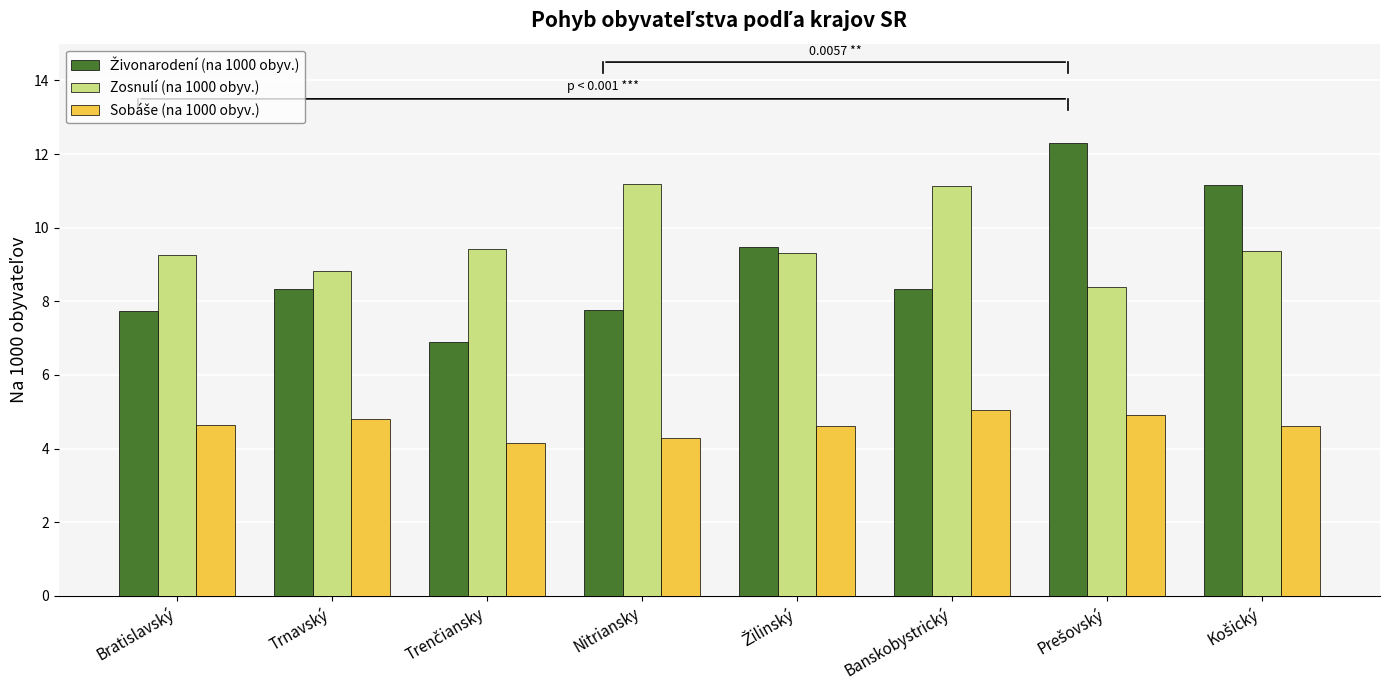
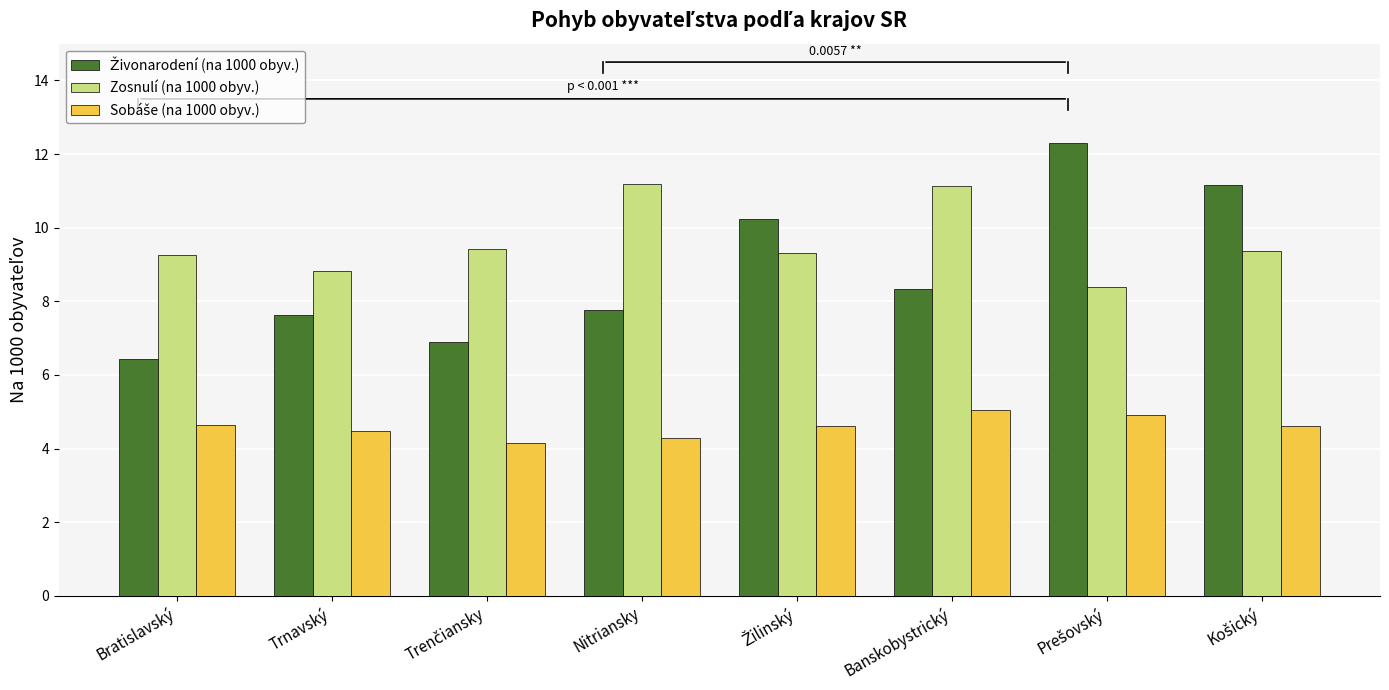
  {
    "Živonarodení (na 1000 obyv.)": {
-     "Bratislavský": 7.7,
-     "Trnavský": 8.3,
+     "Bratislavský": 6.4,
+     "Trnavský": 7.6,
      "Trenčiansky": 6.9,
      "Nitriansky": 7.8,
-     "Žilinský": 9.5,
+     "Žilinský": 10.2,
      "Banskobystrický": 8.3,
      "Prešovský": 12.3,
      "Košický": 11.2
    },
    "Zosnulí (na 1000 obyv.)": {
      "Bratislavský": 9.3,
      "Trnavský": 8.8,
      "Trenčiansky": 9.4,
      "Nitriansky": 11.2,
      "Žilinský": 9.3,
      "Banskobystrický": 11.1,
      "Prešovský": 8.4,
      "Košický": 9.4
    },
    "Sobáše (na 1000 obyv.)": {
      "Bratislavský": 4.6,
-     "Trnavský": 4.8,
+     "Trnavský": 4.5,
      "Trenčiansky": 4.2,
      "Nitriansky": 4.3,
      "Žilinský": 4.6,
      "Banskobystrický": 5.0,
      "Prešovský": 4.9,
      "Košický": 4.6
    }
  }
